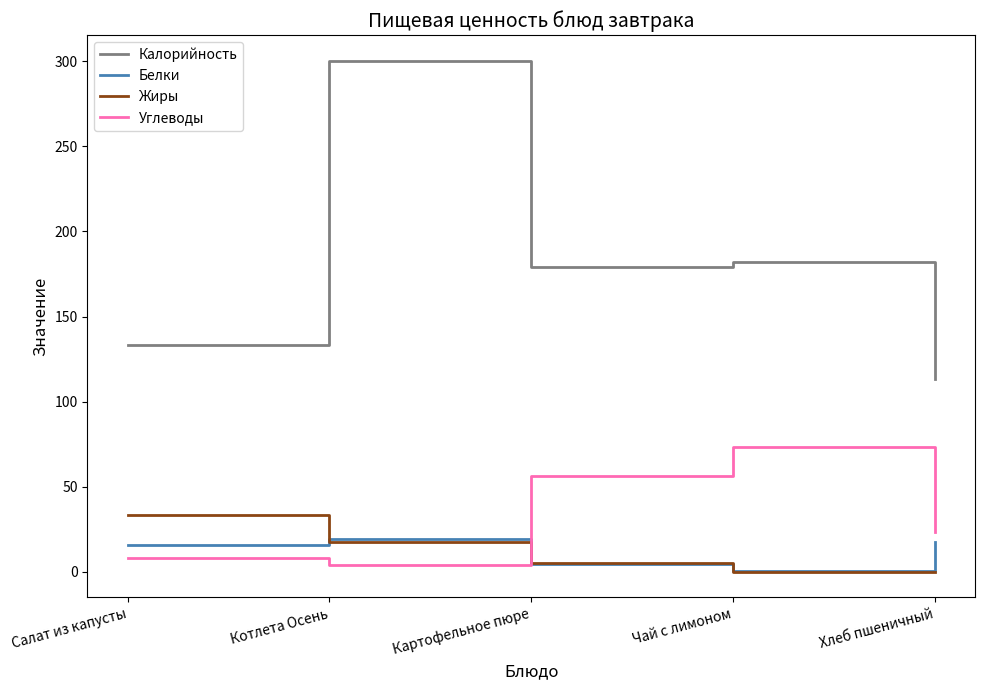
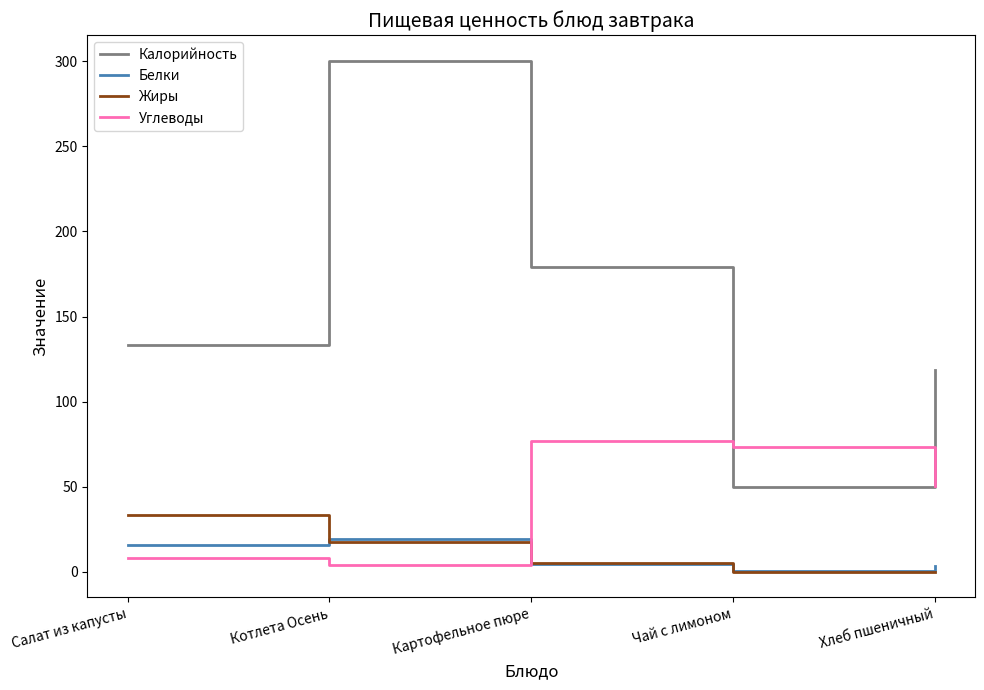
  {
    "Калорийность": {
      "Салат из капусты": 133,
      "Котлета Осень": 300,
      "Картофельное пюре": 179,
-     "Чай с лимоном": 182,
-     "Хлеб пшеничный": 113
+     "Чай с лимоном": 50,
+     "Хлеб пшеничный": 119
    },
    "Белки": {
      "Салат из капусты": 16,
-     "Хлеб пшеничный": 17
+     "Хлеб пшеничный": 4
    },
    "Жиры": {
      "Салат из капусты": 33,
      "Хлеб пшеничный": 0
    },
    "Углеводы": {
      "Салат из капусты": 8,
      "Котлета Осень": 4,
-     "Картофельное пюре": 56,
+     "Картофельное пюре": 77,
      "Чай с лимоном": 74,
-     "Хлеб пшеничный": 24
+     "Хлеб пшеничный": 50
    }
  }
